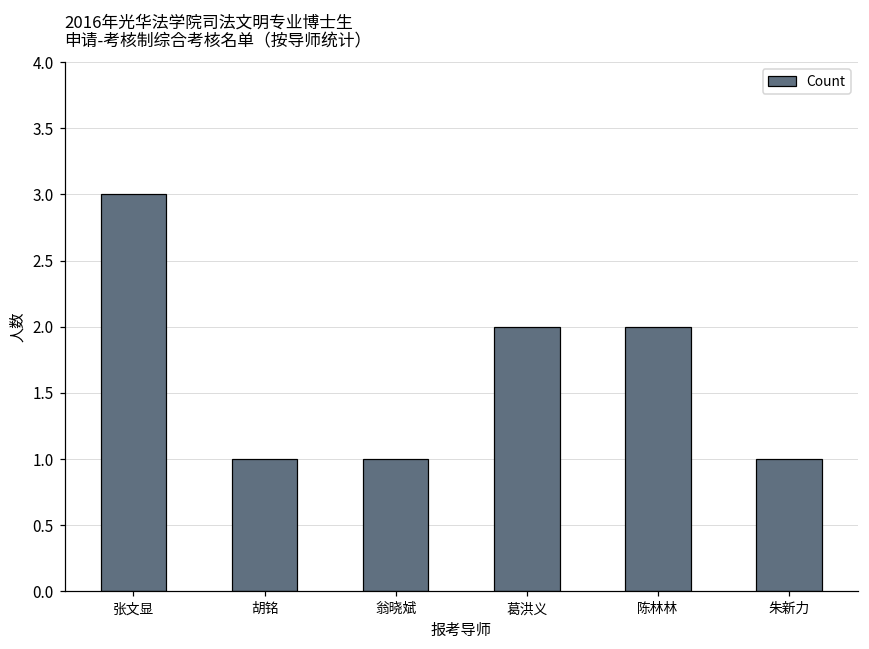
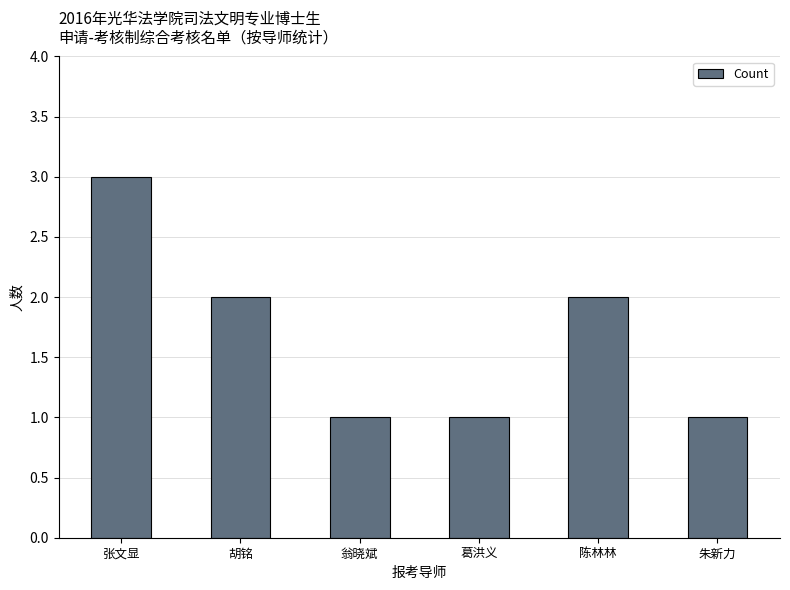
  {
    "张文显": 3,
-   "胡铭": 1,
+   "胡铭": 2,
    "翁晓斌": 1,
-   "葛洪义": 2,
+   "葛洪义": 1,
    "陈林林": 2,
    "朱新力": 1
  }
